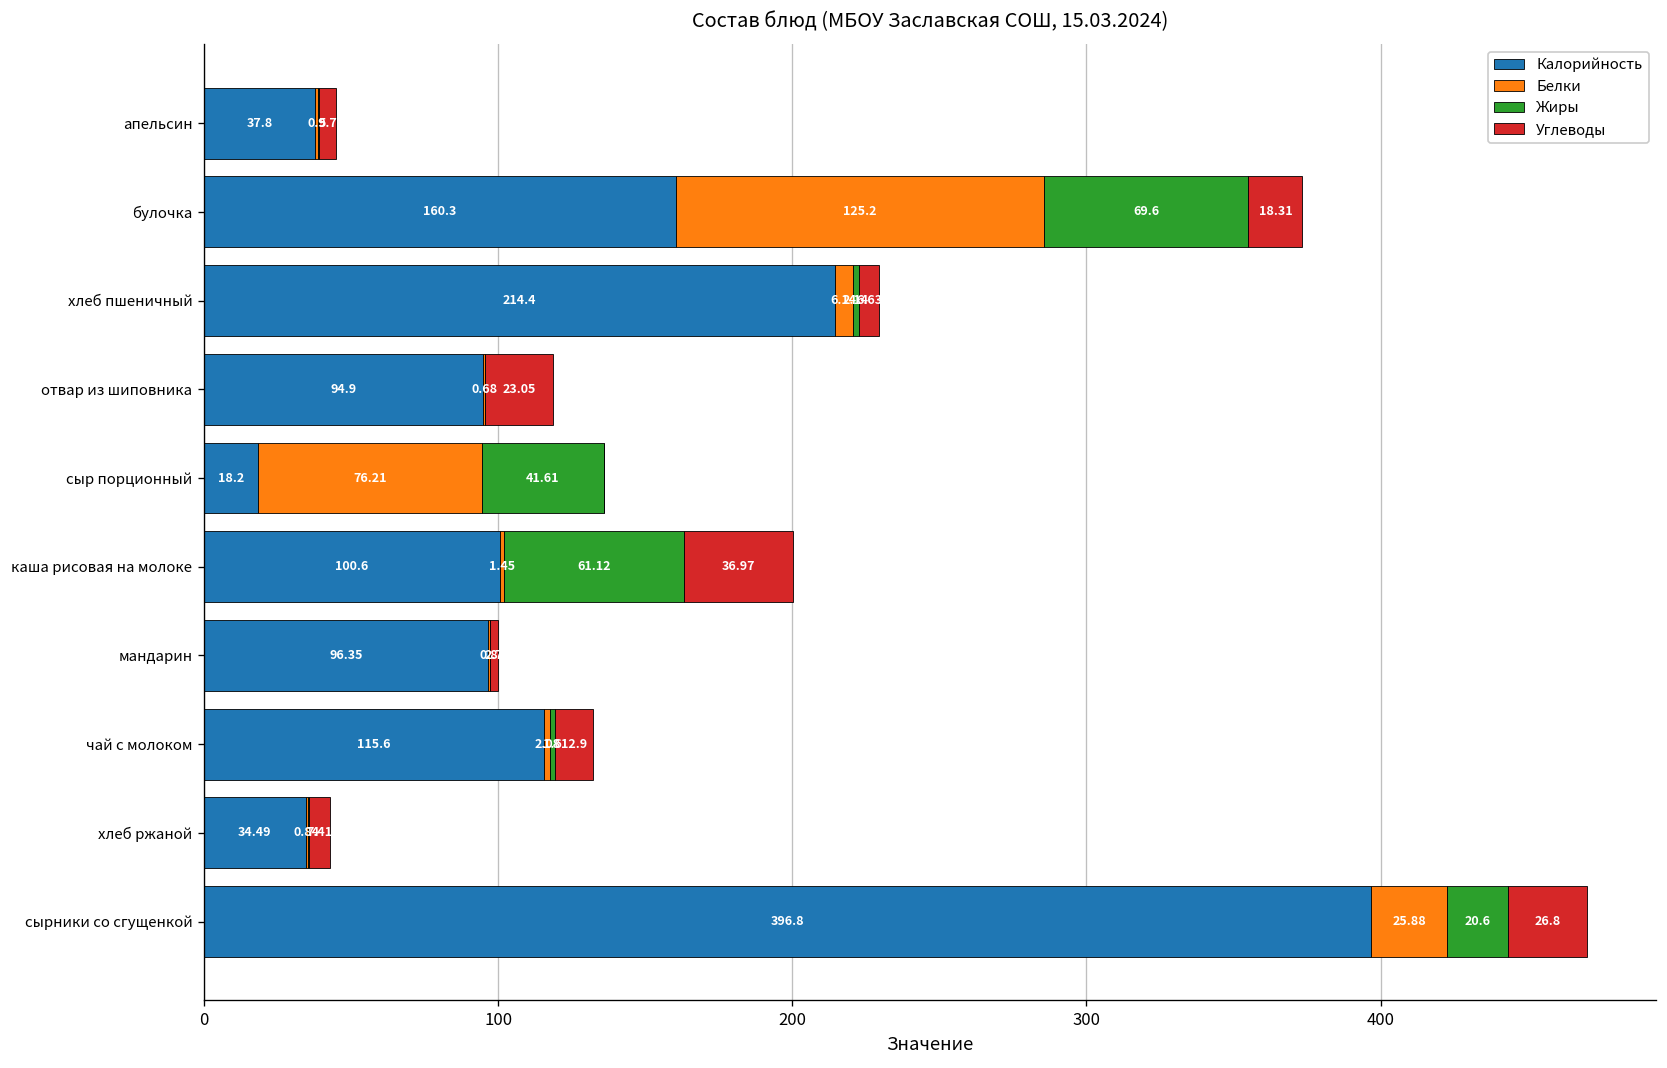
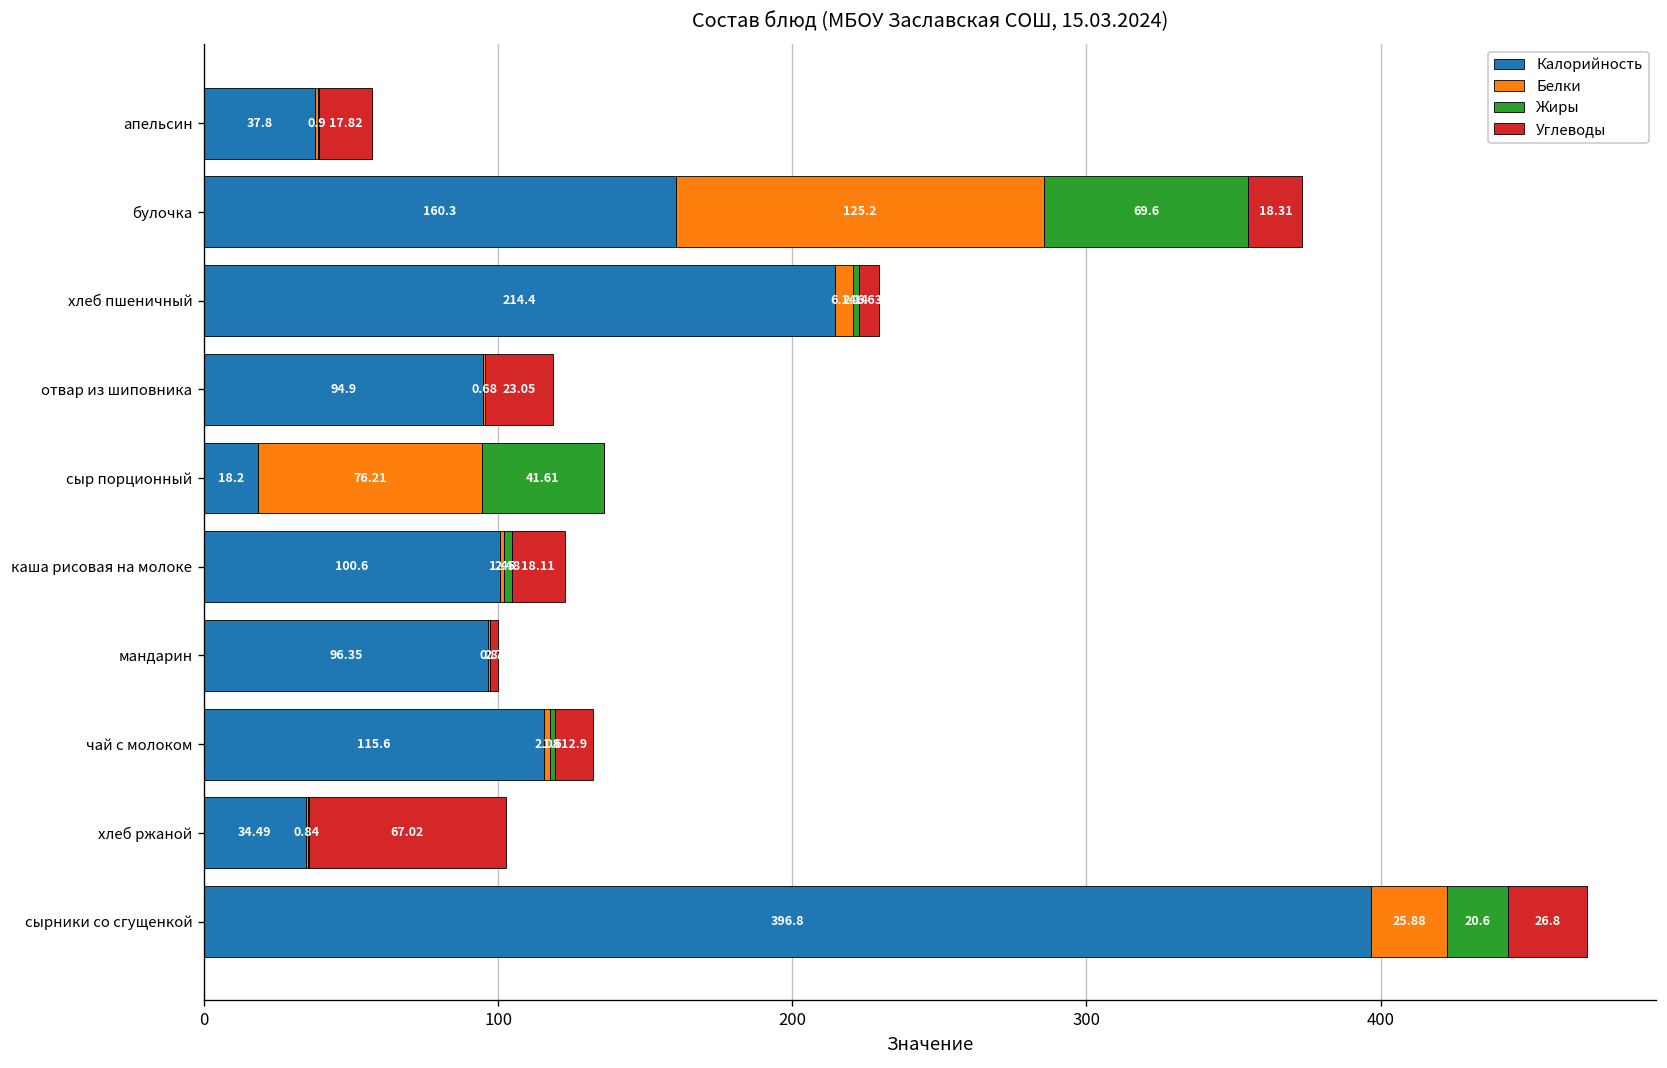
  {
    "Калорийность": {
      "апельсин": 37.8,
      "булочка": 160.3,
      "хлеб пшеничный": 214.4,
      "отвар из шиповника": 94.9,
      "сыр порционный": 18.2,
      "каша рисовая на молоке": 100.6,
      "мандарин": 96.35,
      "чай с молоком": 115.6,
      "хлеб ржаной": 34.49,
      "сырники со сгущенкой": 396.8
    },
    "Белки": {
      "булочка": 125.2,
      "отвар из шиповника": 0.68,
      "сыр порционный": 76.21,
      "каша рисовая на молоке": 1.45,
      "сырники со сгущенкой": 25.88
    },
    "Жиры": {
      "булочка": 69.6,
      "сыр порционный": 41.61,
-     "каша рисовая на молоке": 61.12,
+     "каша рисовая на молоке": 2.48,
      "сырники со сгущенкой": 20.6
    },
    "Углеводы": {
-     "апельсин": 5.7,
+     "апельсин": 17.82,
      "булочка": 18.31,
      "отвар из шиповника": 23.05,
-     "каша рисовая на молоке": 36.97,
+     "каша рисовая на молоке": 18.11,
      "чай с молоком": 12.9,
-     "хлеб ржаной": 7.41,
+     "хлеб ржаной": 67.02,
      "сырники со сгущенкой": 26.8
    }
  }
